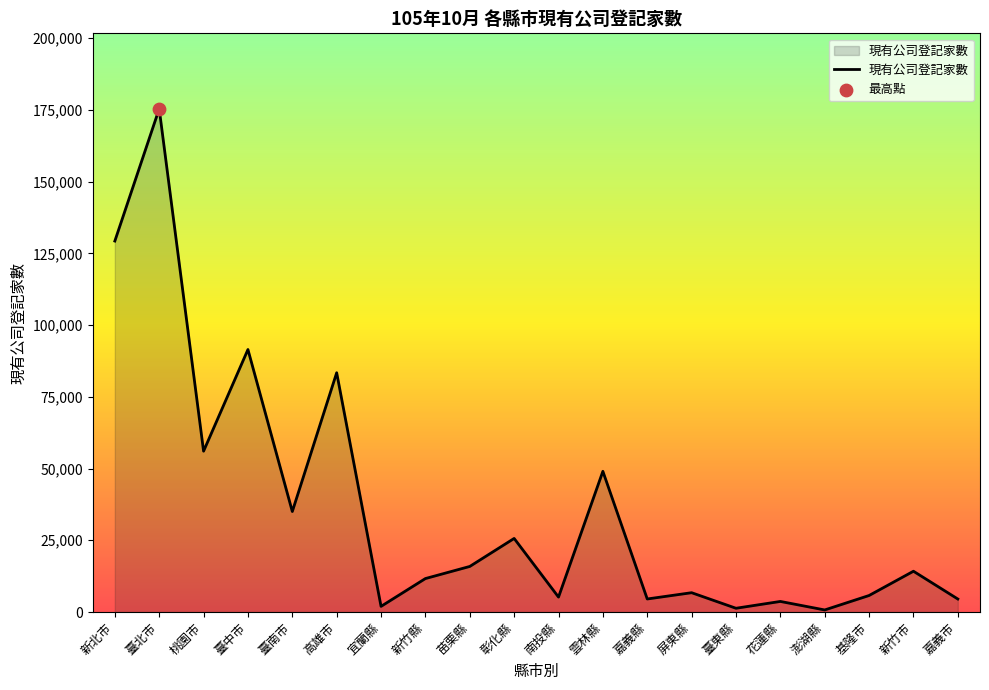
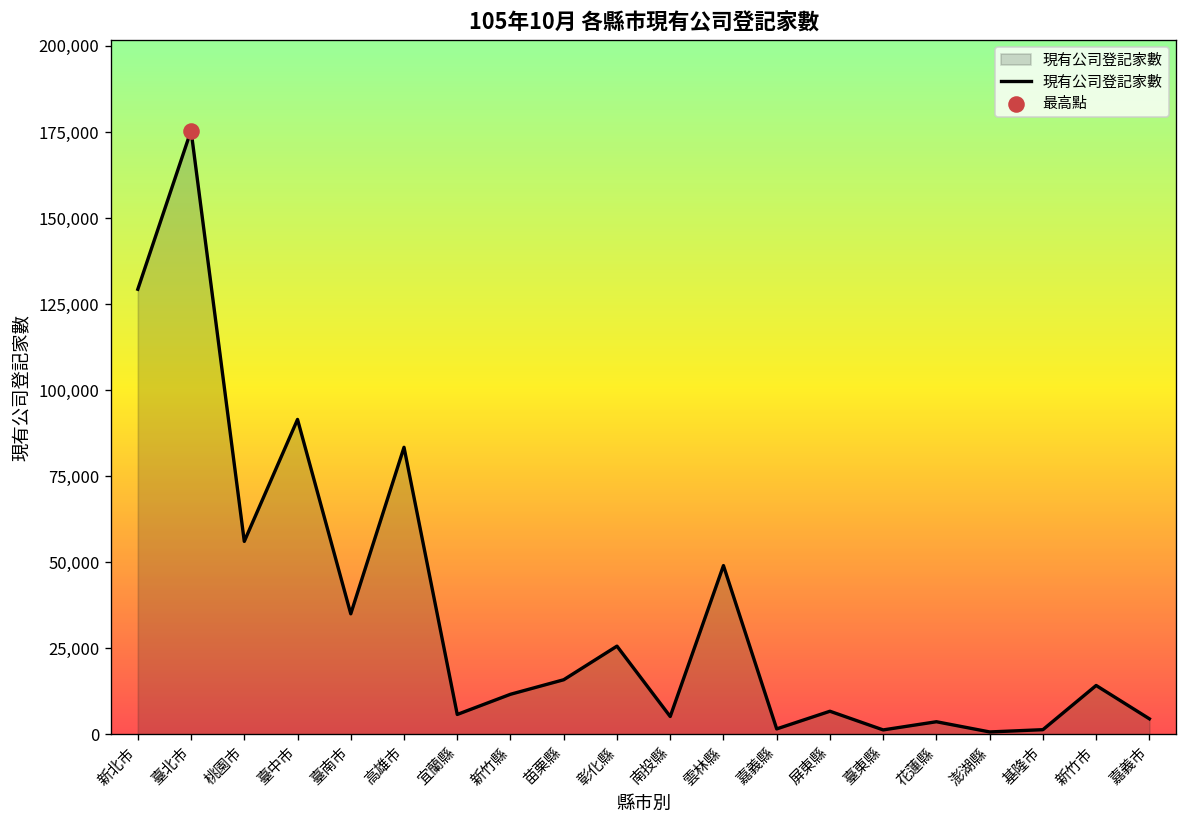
  {
    "現有公司登記家數": {
      "新北市": "129,000",
      "桃園市": "56,000",
      "臺中市": "91,000",
      "臺南市": "35,000",
      "高雄市": "83,000",
-     "宜蘭縣": "2,000",
+     "宜蘭縣": "6,000",
      "新竹縣": "12,000",
      "苗栗縣": "16,000",
      "彰化縣": "26,000",
      "南投縣": "5,000",
      "雲林縣": "49,000",
-     "嘉義縣": "5,000",
+     "嘉義縣": "2,000",
      "屏東縣": "7,000",
      "臺東縣": "1,000",
      "花蓮縣": "4,000",
      "澎湖縣": "1,000",
-     "基隆市": "6,000",
+     "基隆市": "1,000",
      "新竹市": "14,000",
      "嘉義市": "5,000"
    }
  }
